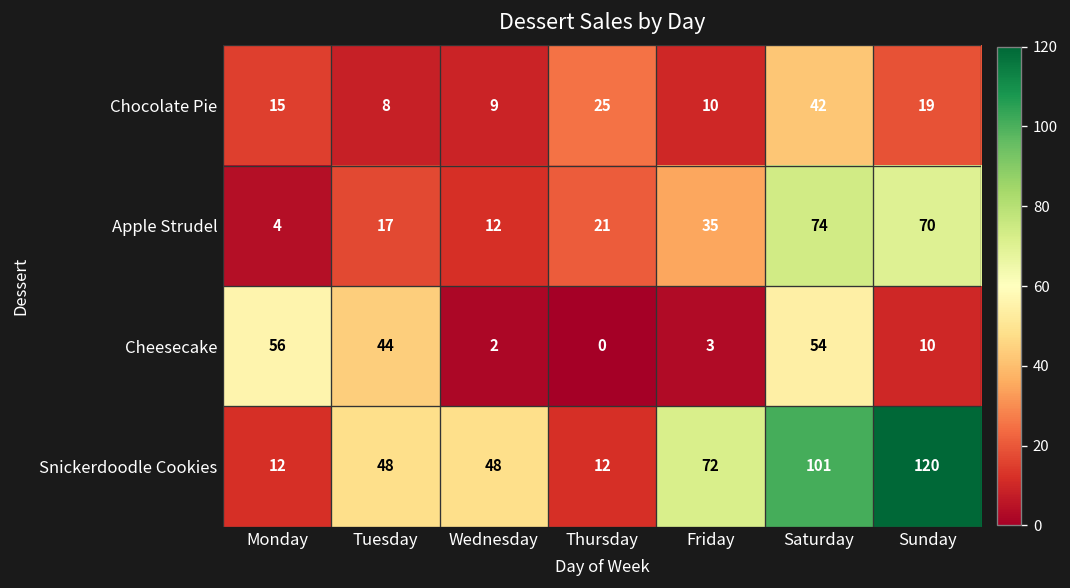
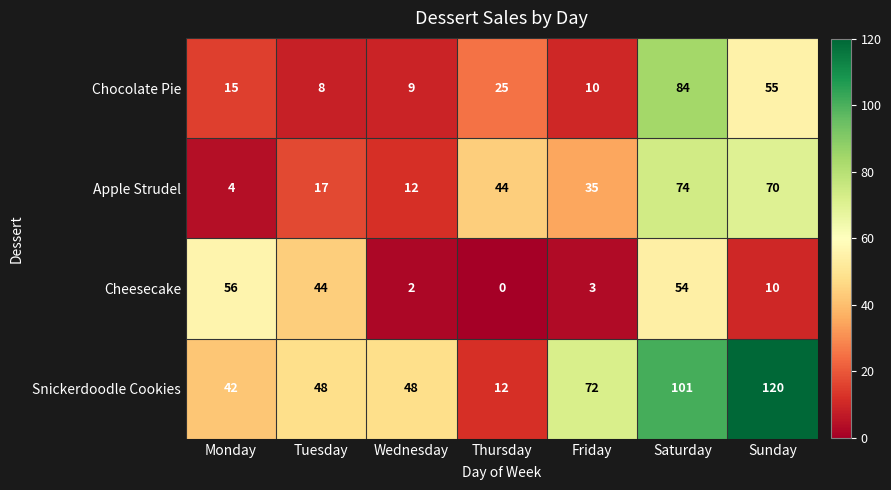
  {
    "Chocolate Pie": {
      "Monday": 15,
      "Tuesday": 8,
      "Wednesday": 9,
      "Thursday": 25,
      "Friday": 10,
-     "Saturday": 42,
-     "Sunday": 19
+     "Saturday": 84,
+     "Sunday": 55
    },
    "Apple Strudel": {
      "Monday": 4,
      "Tuesday": 17,
      "Wednesday": 12,
-     "Thursday": 21,
+     "Thursday": 44,
      "Friday": 35,
      "Saturday": 74,
      "Sunday": 70
    },
    "Cheesecake": {
      "Monday": 56,
      "Tuesday": 44,
      "Wednesday": 2,
      "Thursday": 0,
      "Friday": 3,
      "Saturday": 54,
      "Sunday": 10
    },
    "Snickerdoodle Cookies": {
-     "Monday": 12,
+     "Monday": 42,
      "Tuesday": 48,
      "Wednesday": 48,
      "Thursday": 12,
      "Friday": 72,
      "Saturday": 101,
      "Sunday": 120
    }
  }
